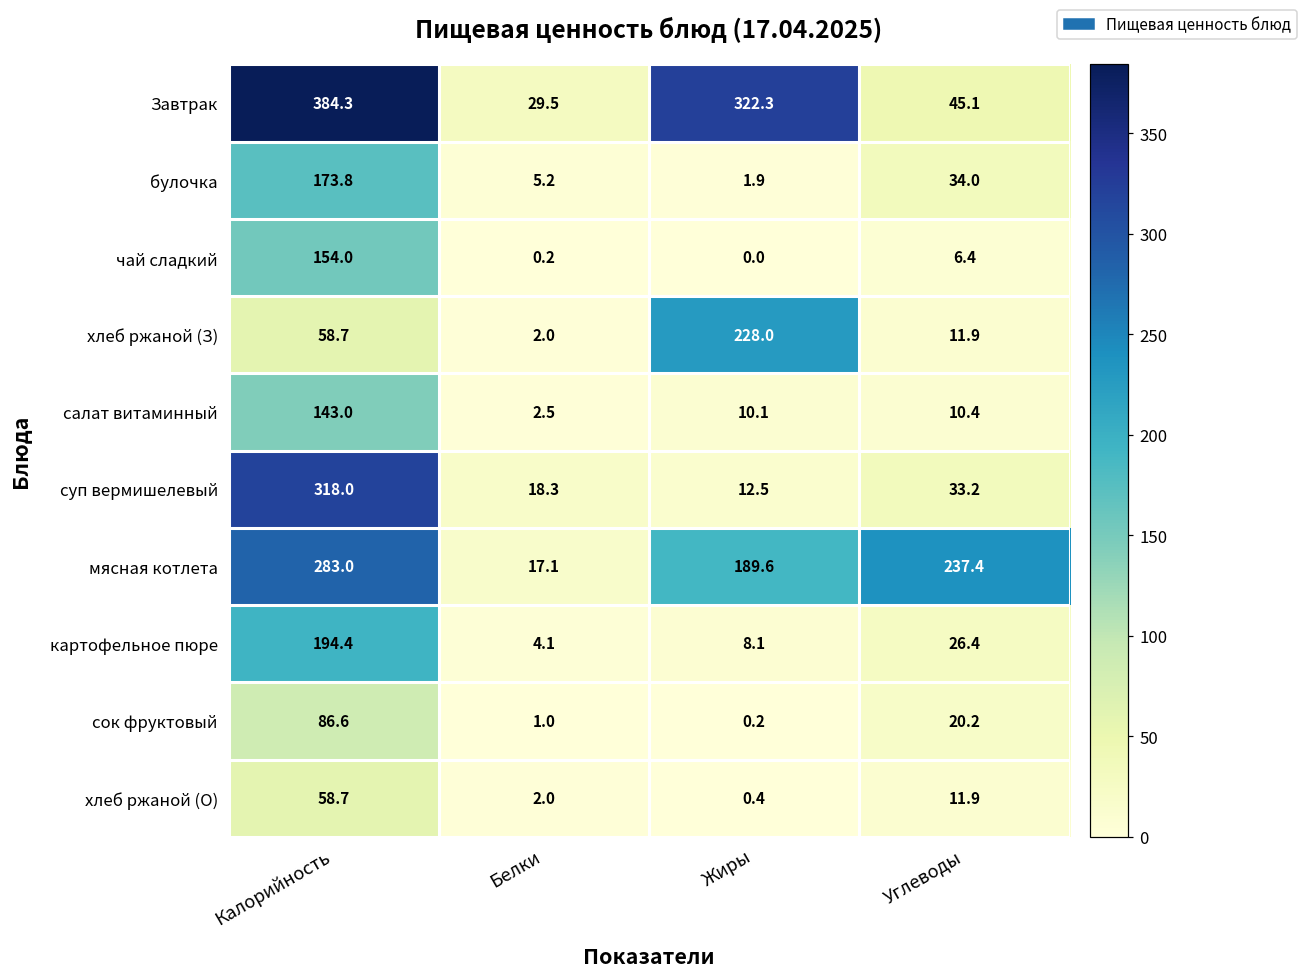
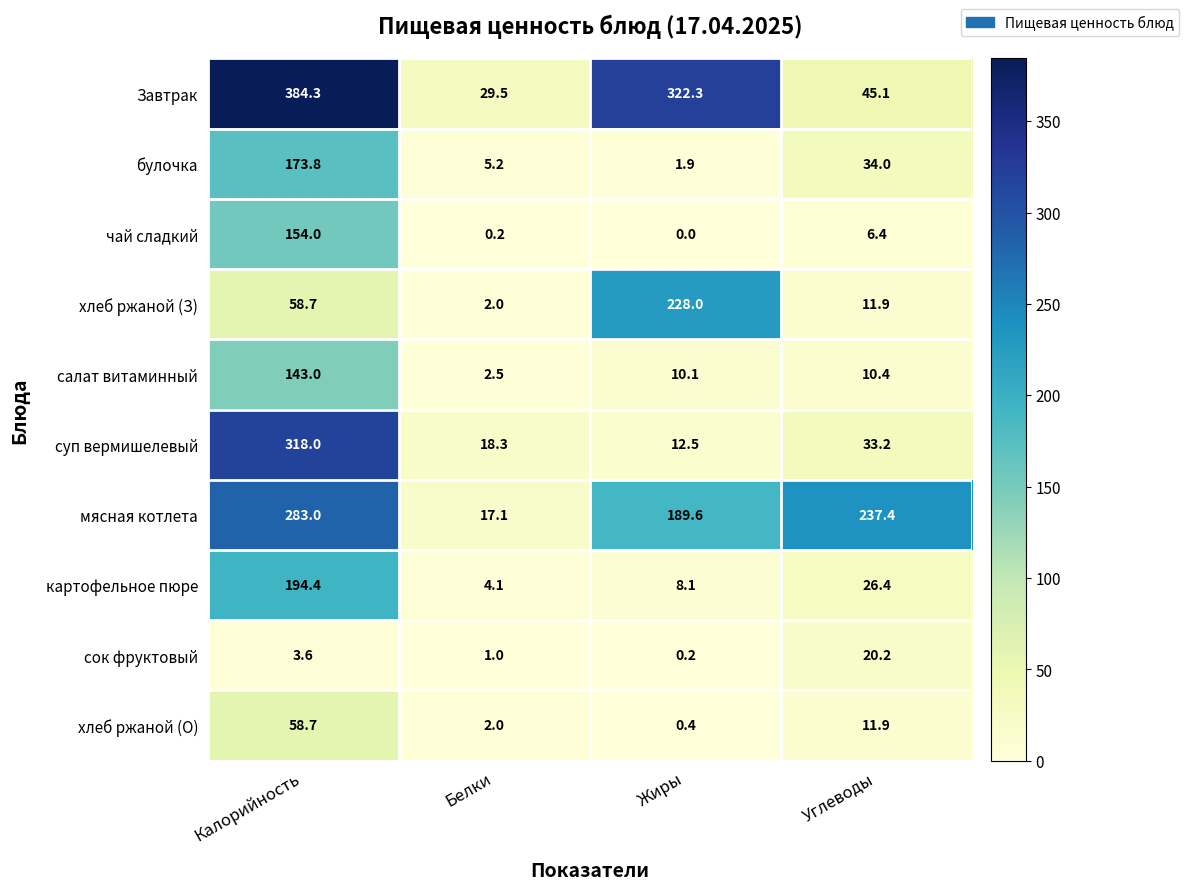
  {
    "Завтрак": {
      "Калорийность": 384.3,
      "Белки": 29.5,
      "Жиры": 322.3,
      "Углеводы": 45.1
    },
    "булочка": {
      "Калорийность": 173.8,
      "Белки": 5.2,
      "Жиры": 1.9,
      "Углеводы": 34.0
    },
    "чай сладкий": {
      "Калорийность": 154.0,
      "Белки": 0.2,
      "Жиры": 0.0,
      "Углеводы": 6.4
    },
    "хлеб ржаной (З)": {
      "Калорийность": 58.7,
      "Белки": 2.0,
      "Жиры": 228.0,
      "Углеводы": 11.9
    },
    "салат витаминный": {
      "Калорийность": 143.0,
      "Белки": 2.5,
      "Жиры": 10.1,
      "Углеводы": 10.4
    },
    "суп вермишелевый": {
      "Калорийность": 318.0,
      "Белки": 18.3,
      "Жиры": 12.5,
      "Углеводы": 33.2
    },
    "мясная котлета": {
      "Калорийность": 283.0,
      "Белки": 17.1,
      "Жиры": 189.6,
      "Углеводы": 237.4
    },
    "картофельное пюре": {
      "Калорийность": 194.4,
      "Белки": 4.1,
      "Жиры": 8.1,
      "Углеводы": 26.4
    },
    "сок фруктовый": {
-     "Калорийность": 86.6,
+     "Калорийность": 3.6,
      "Белки": 1.0,
      "Жиры": 0.2,
      "Углеводы": 20.2
    },
    "хлеб ржаной (О)": {
      "Калорийность": 58.7,
      "Белки": 2.0,
      "Жиры": 0.4,
      "Углеводы": 11.9
    }
  }
